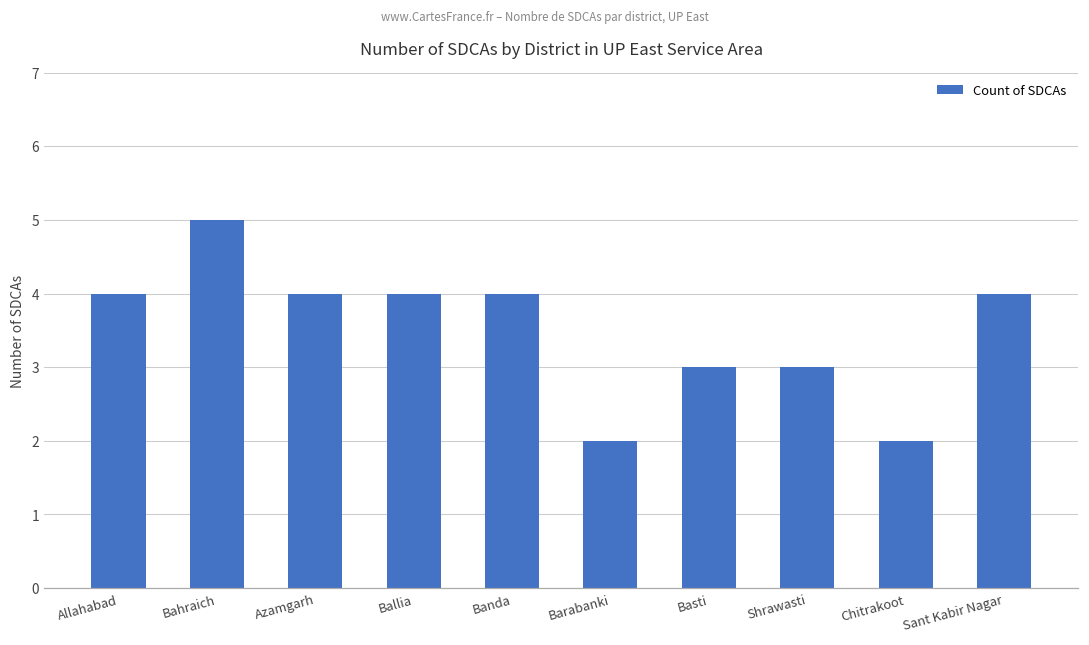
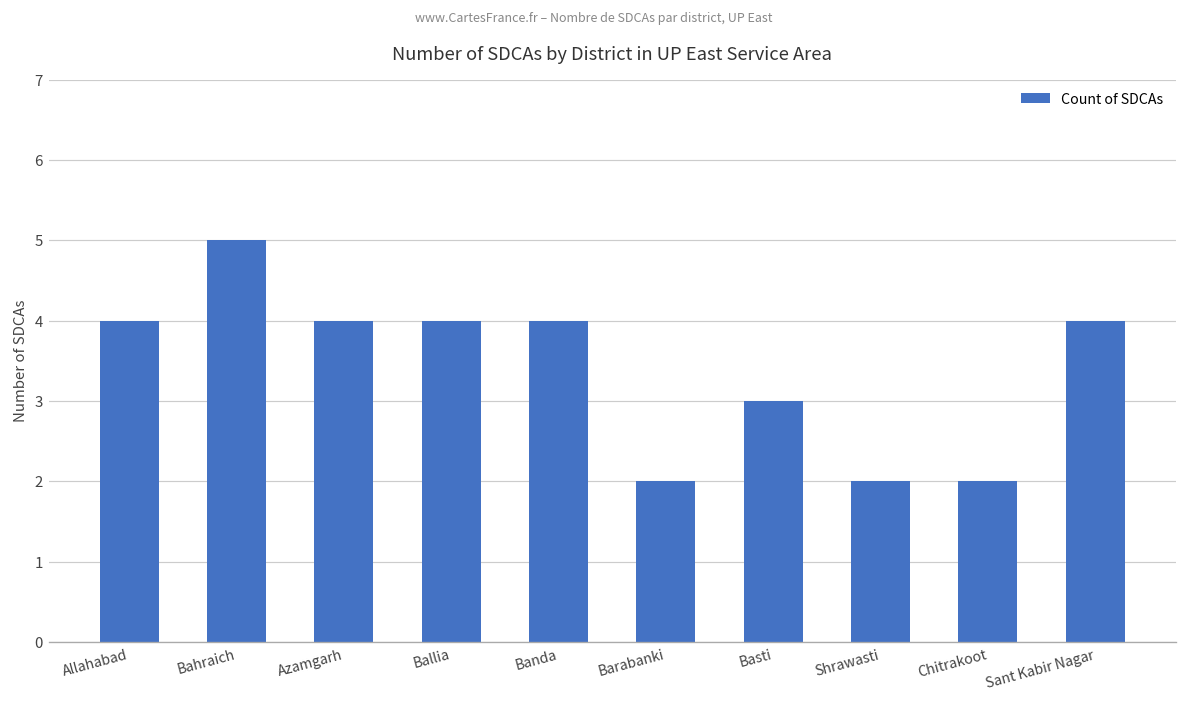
  {
    "Allahabad": 4,
    "Bahraich": 5,
    "Azamgarh": 4,
    "Ballia": 4,
    "Banda": 4,
    "Barabanki": 2,
    "Basti": 3,
-   "Shrawasti": 3,
+   "Shrawasti": 2,
    "Chitrakoot": 2,
    "Sant Kabir Nagar": 4
  }
